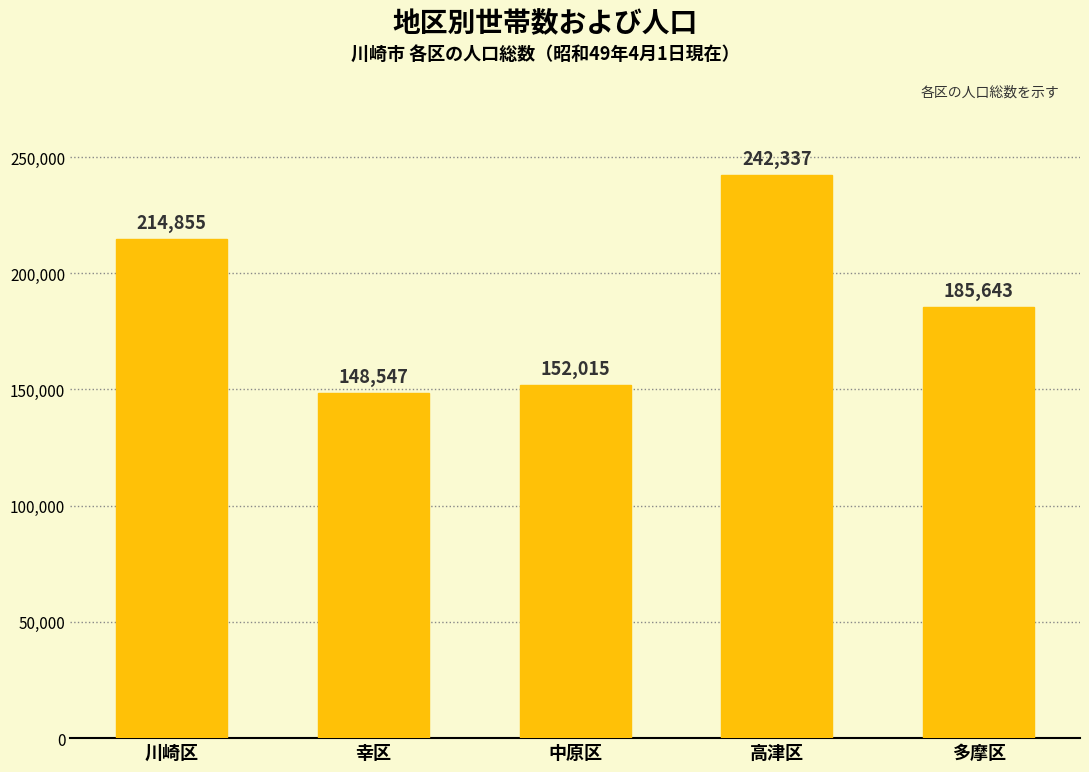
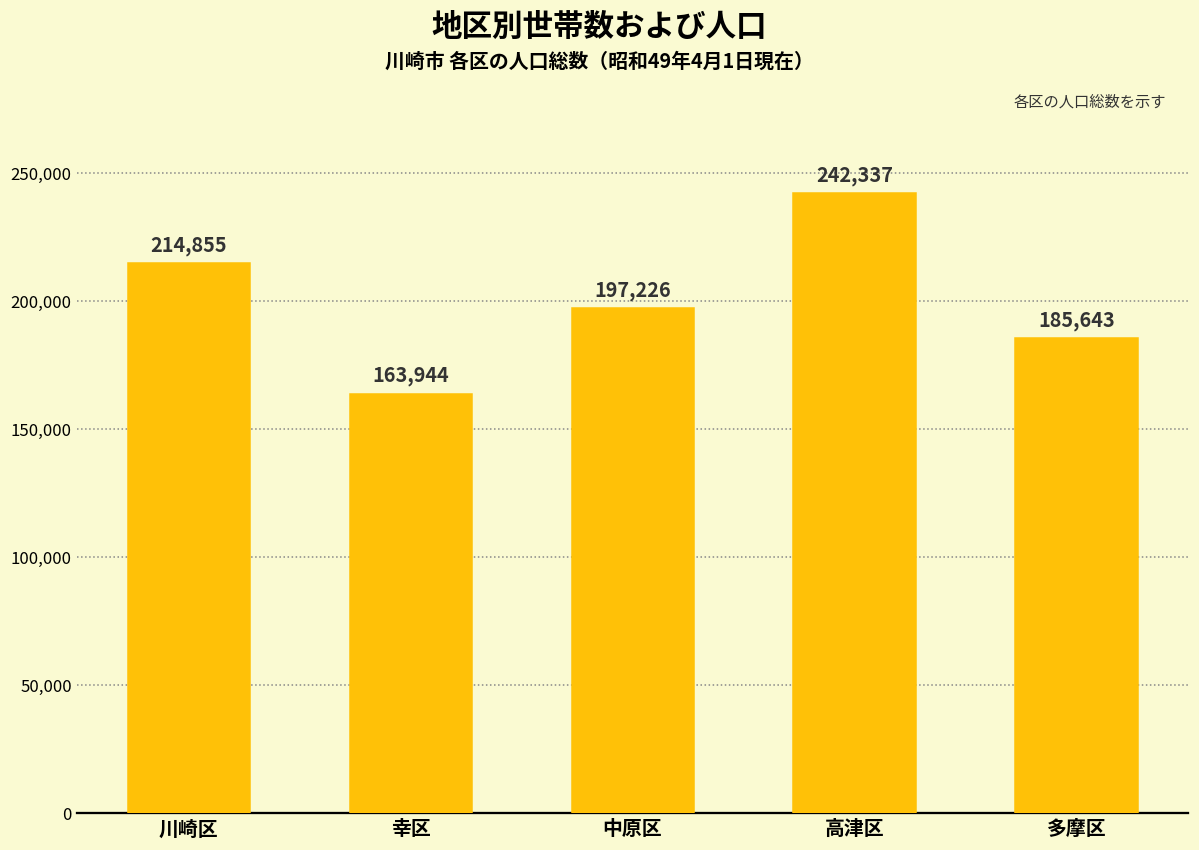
  {
    "川崎区": "214,855",
-   "幸区": "148,547",
-   "中原区": "152,015",
+   "幸区": "163,944",
+   "中原区": "197,226",
    "高津区": "242,337",
    "多摩区": "185,643"
  }
